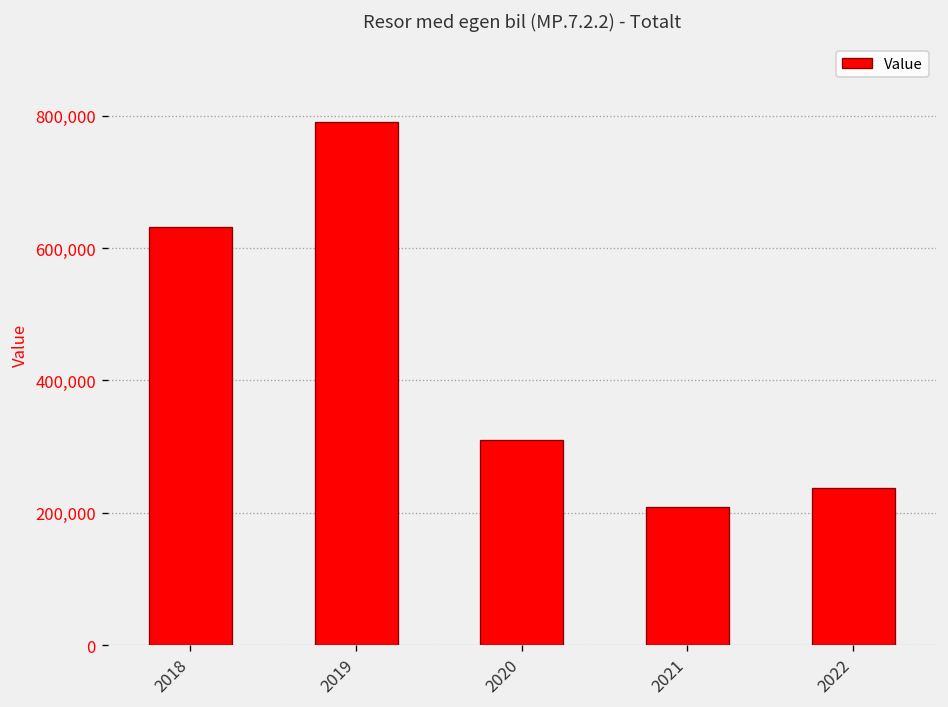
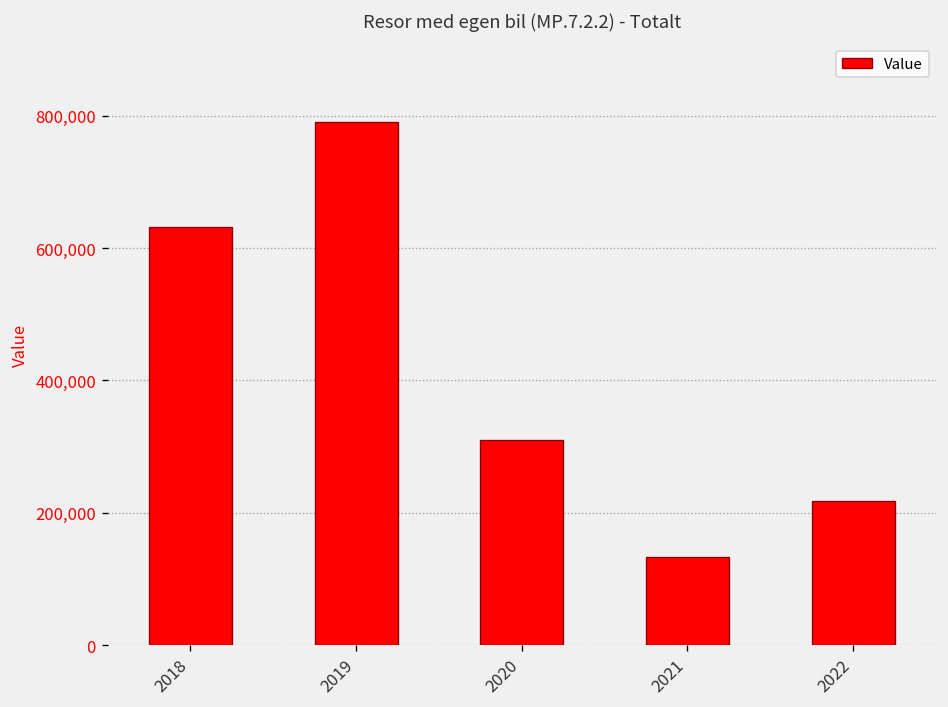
  {
    "2018": "630,000",
    "2019": "790,000",
    "2020": "310,000",
-   "2021": "210,000",
-   "2022": "240,000"
+   "2021": "130,000",
+   "2022": "220,000"
  }
